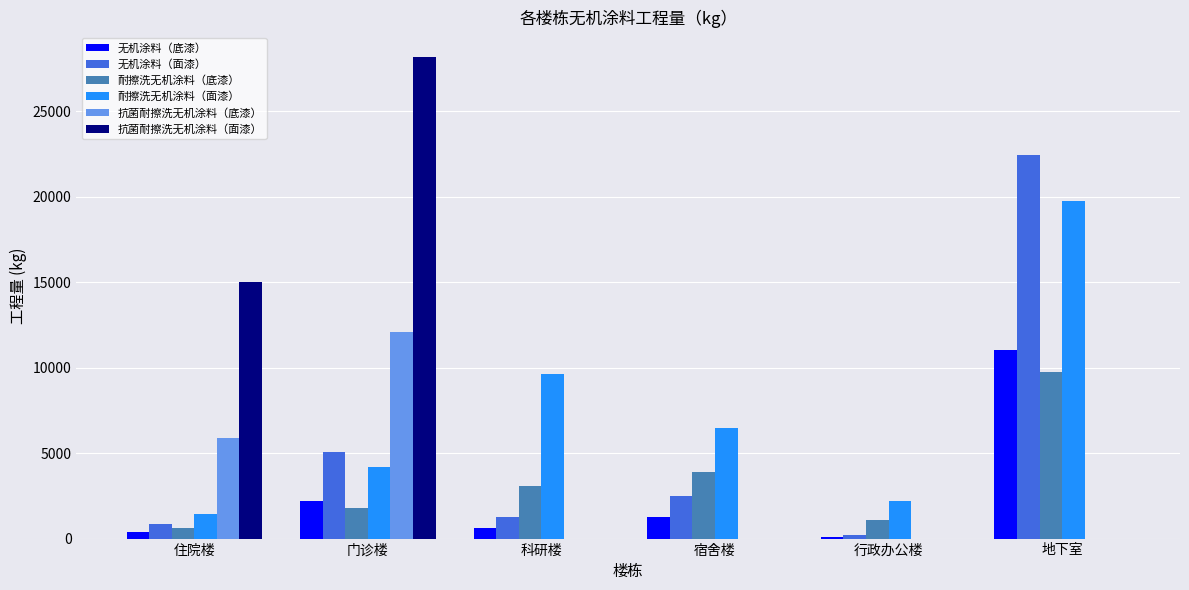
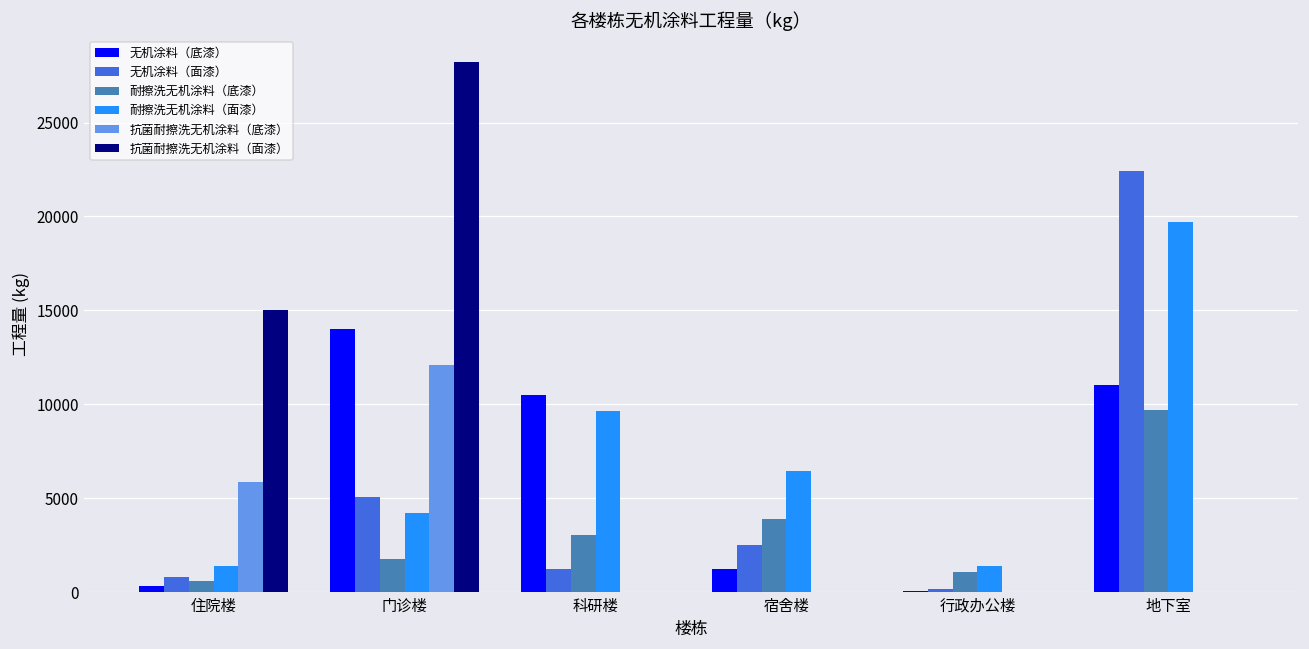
  {
    "无机涂料（底漆）": {
      "住院楼": 400,
-     "门诊楼": 2200,
-     "科研楼": 600,
+     "门诊楼": 14000,
+     "科研楼": 10500,
      "宿舍楼": 1200,
      "地下室": 11100
    },
    "耐擦洗无机涂料（面漆）": {
      "住院楼": 1400,
      "门诊楼": 4200,
      "科研楼": 9700,
      "宿舍楼": 6500,
-     "行政办公楼": 2200,
+     "行政办公楼": 1400,
      "地下室": 19700
    },
    "抗菌耐擦洗无机涂料（面漆）": {
      "住院楼": 15000,
      "门诊楼": 28200,
      "科研楼": 0,
      "宿舍楼": 0,
      "行政办公楼": 0,
      "地下室": 0
    }
  }
